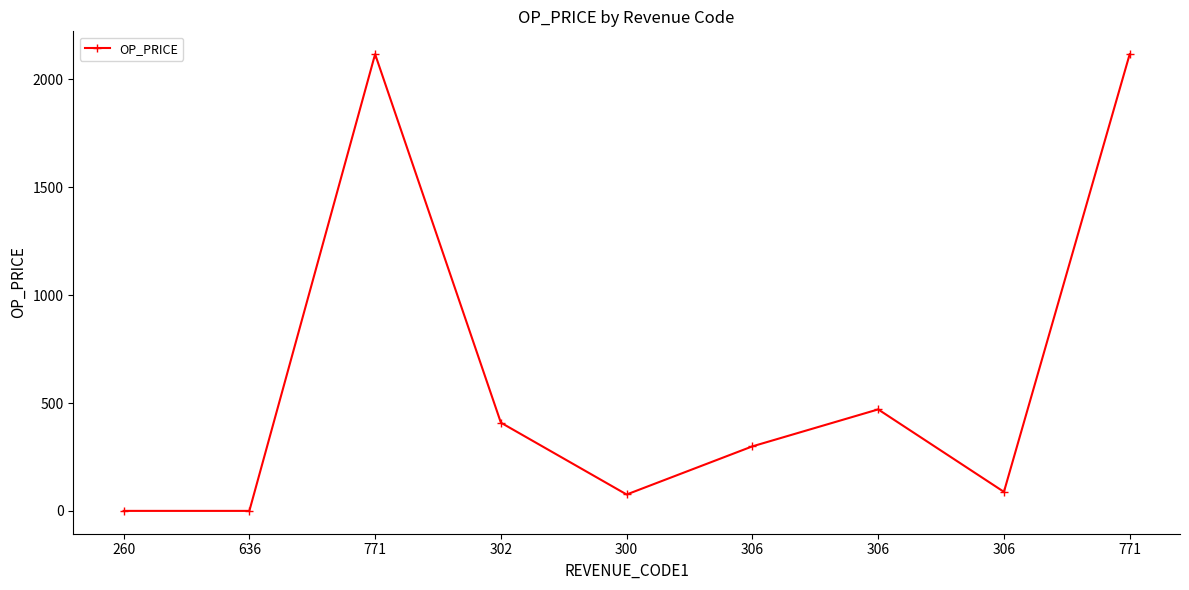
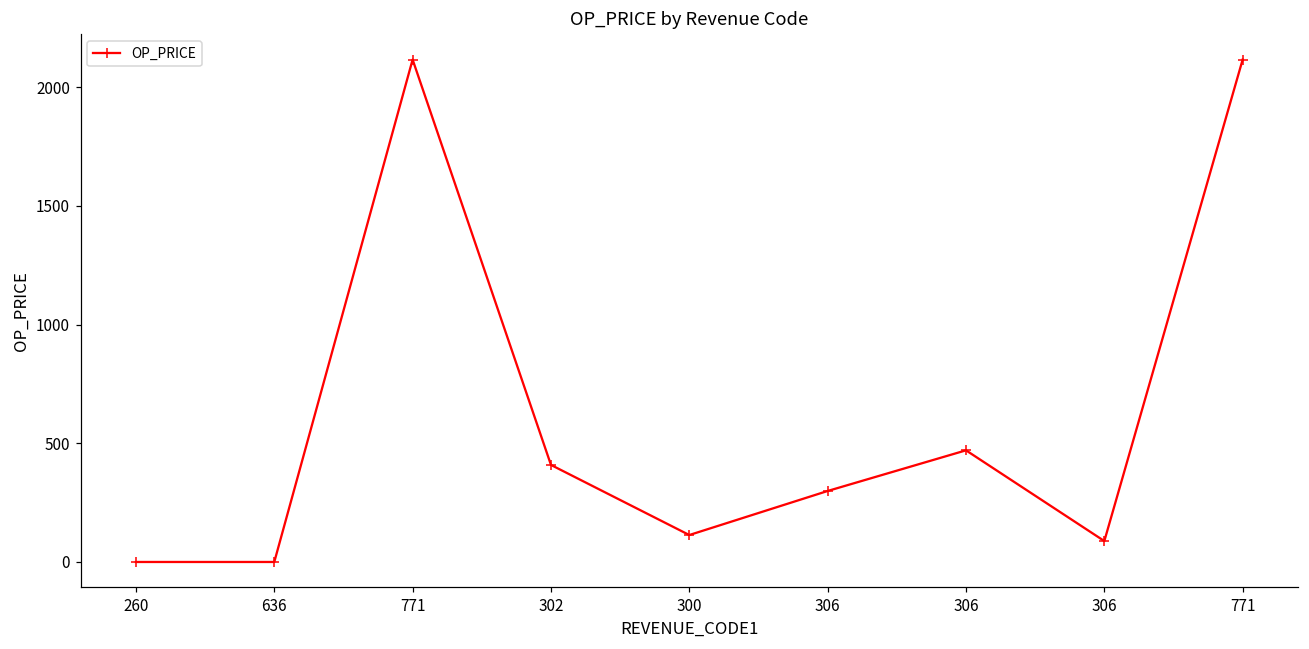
  {
    "260": 0,
    "636": 0,
    "302": 410,
-   "300": 80
+   "300": 110
  }
